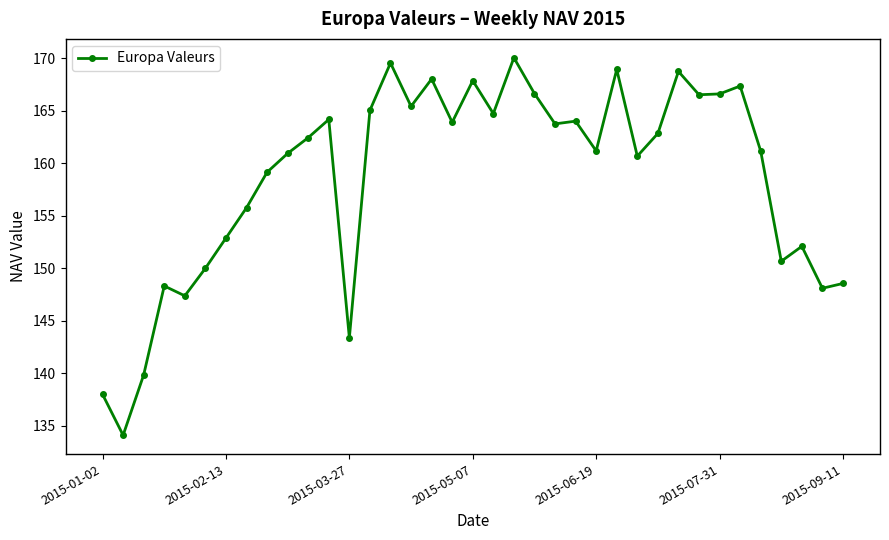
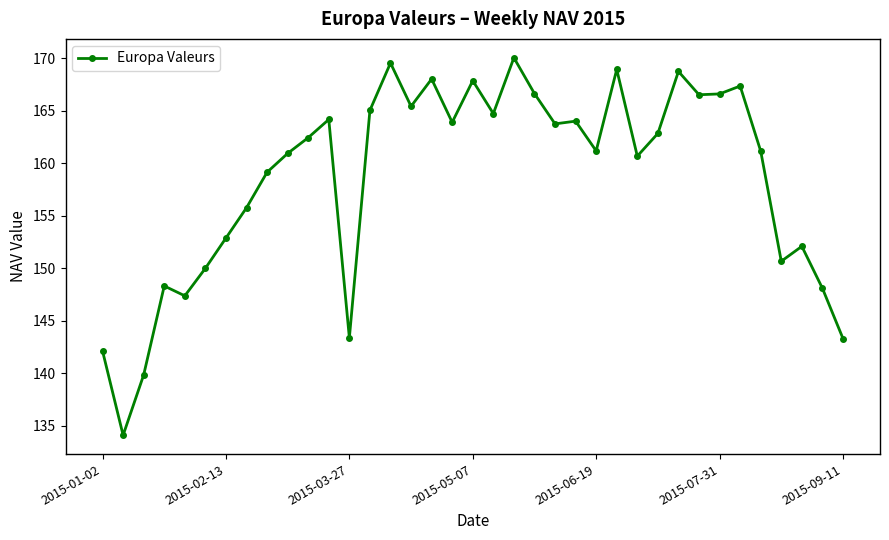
  {
-   "2015-01-02": 138.0,
+   "2015-01-02": 142.1,
    "2015-02-13": 152.9,
    "2015-03-27": 143.4,
    "2015-05-07": 167.9,
    "2015-06-19": 161.2,
    "2015-07-31": 166.6,
-   "2015-09-11": 148.6
+   "2015-09-11": 143.3
  }
